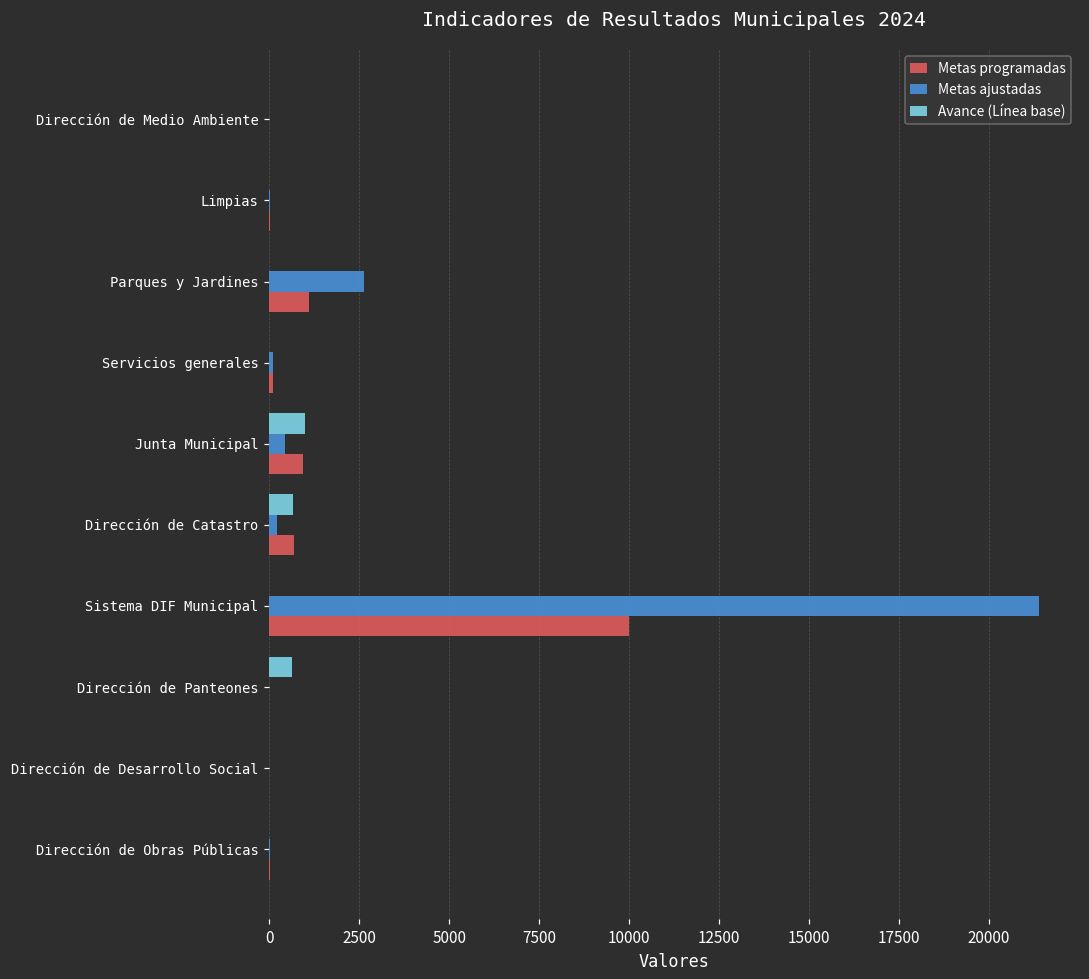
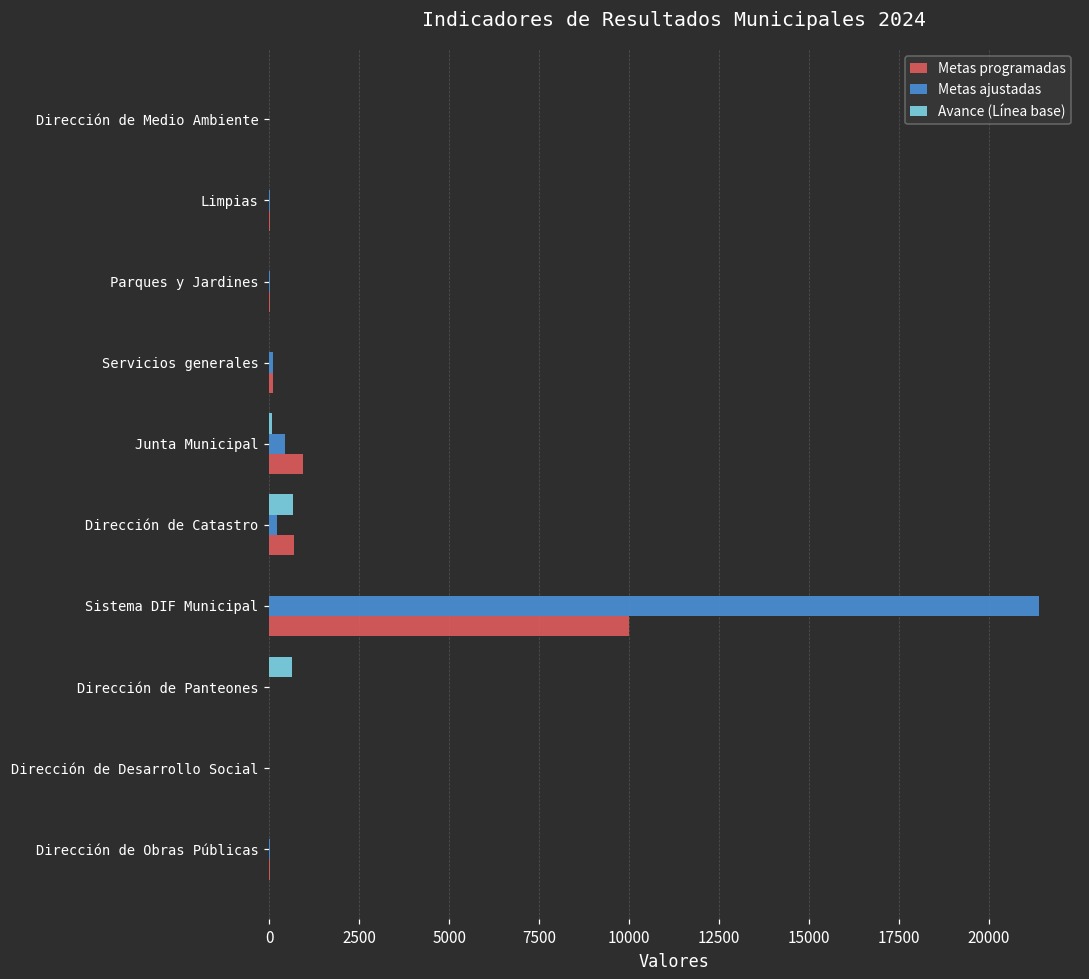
  {
    "Metas programadas": {
-     "Parques y Jardines": 1100,
+     "Parques y Jardines": 0,
      "Servicios generales": 100,
      "Junta Municipal": 900,
      "Dirección de Catastro": 700,
      "Sistema DIF Municipal": 10000
    },
    "Metas ajustadas": {
      "Dirección de Medio Ambiente": 0,
-     "Parques y Jardines": 2600,
+     "Parques y Jardines": 0,
      "Servicios generales": 100,
      "Junta Municipal": 400,
      "Dirección de Catastro": 200,
      "Sistema DIF Municipal": 21400,
      "Dirección de Panteones": 0
    },
    "Avance (Línea base)": {
      "Dirección de Medio Ambiente": 0,
      "Limpias": 0,
      "Parques y Jardines": 0,
      "Servicios generales": 0,
-     "Junta Municipal": 1000,
+     "Junta Municipal": 100,
      "Dirección de Catastro": 700,
      "Sistema DIF Municipal": 0,
      "Dirección de Panteones": 600,
      "Dirección de Desarrollo Social": 0,
      "Dirección de Obras Públicas": 0
    }
  }
